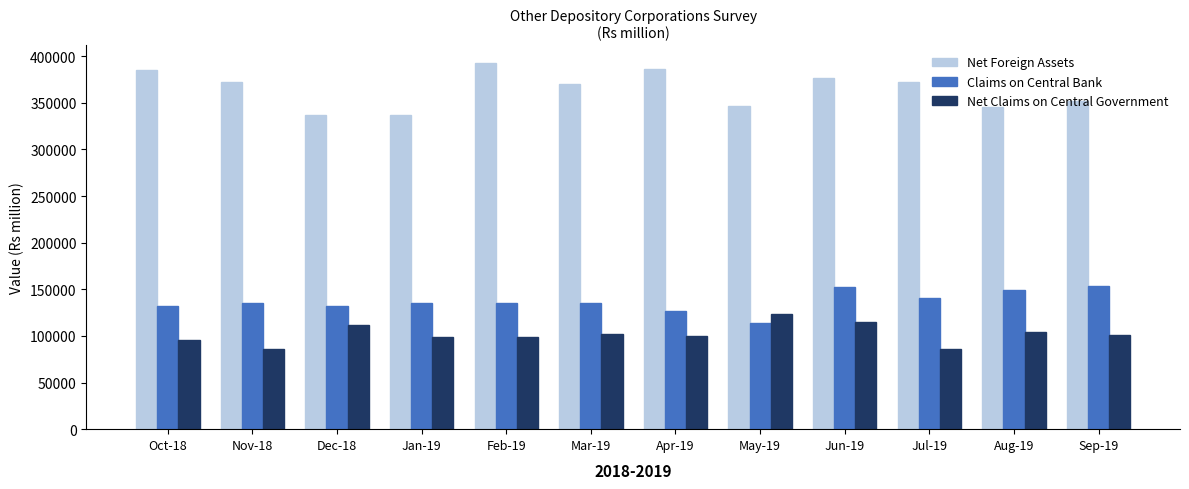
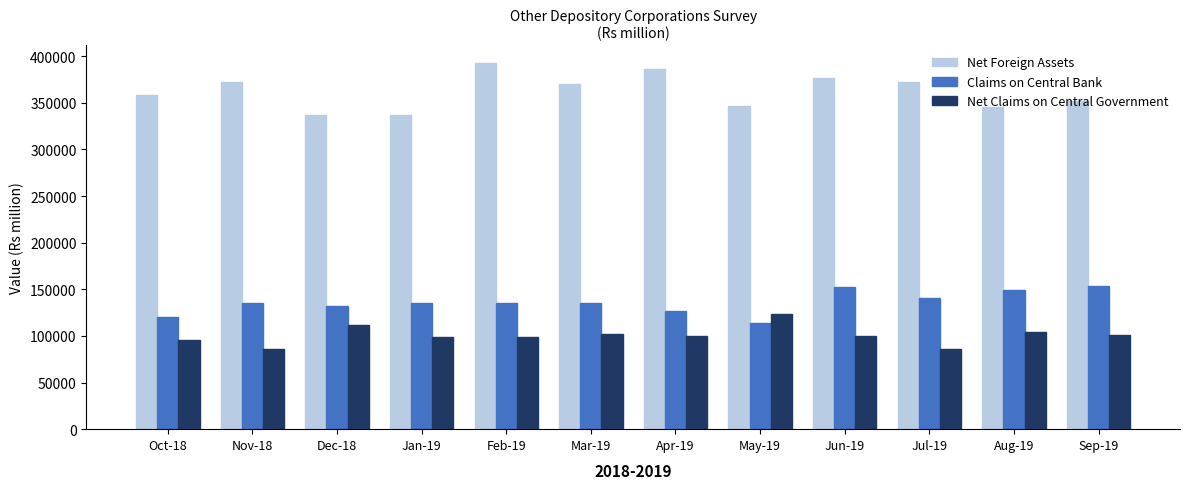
  {
    "Net Foreign Assets": {
-     "Oct-18": 390000,
+     "Oct-18": 360000,
      "Nov-18": 370000,
      "Dec-18": 340000,
      "Jan-19": 340000,
      "Feb-19": 390000,
      "Mar-19": 370000,
      "Apr-19": 390000,
      "May-19": 350000,
      "Jun-19": 380000,
      "Jul-19": 370000,
      "Aug-19": 350000,
      "Sep-19": 350000
    },
    "Claims on Central Bank": {
-     "Oct-18": 130000,
+     "Oct-18": 120000,
      "Nov-18": 140000,
      "Dec-18": 130000,
      "Jan-19": 130000,
      "Feb-19": 140000,
      "Mar-19": 130000,
      "Apr-19": 130000,
      "May-19": 110000,
      "Jun-19": 150000,
      "Jul-19": 140000,
      "Aug-19": 150000,
      "Sep-19": 150000
    },
    "Net Claims on Central Government": {
      "Oct-18": 100000,
      "Nov-18": 90000,
      "Dec-18": 110000,
      "Jan-19": 100000,
      "Feb-19": 100000,
      "Mar-19": 100000,
      "Apr-19": 100000,
      "May-19": 120000,
-     "Jun-19": 120000,
+     "Jun-19": 100000,
      "Jul-19": 90000,
      "Aug-19": 100000,
      "Sep-19": 100000
    }
  }
